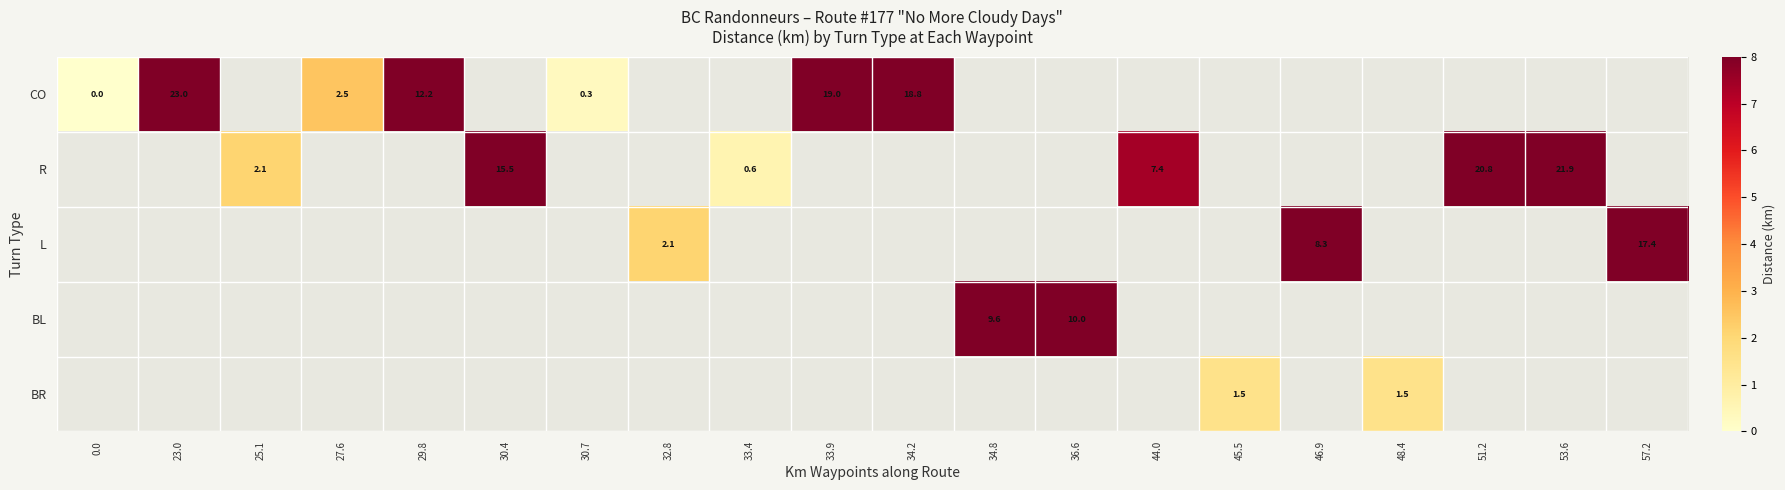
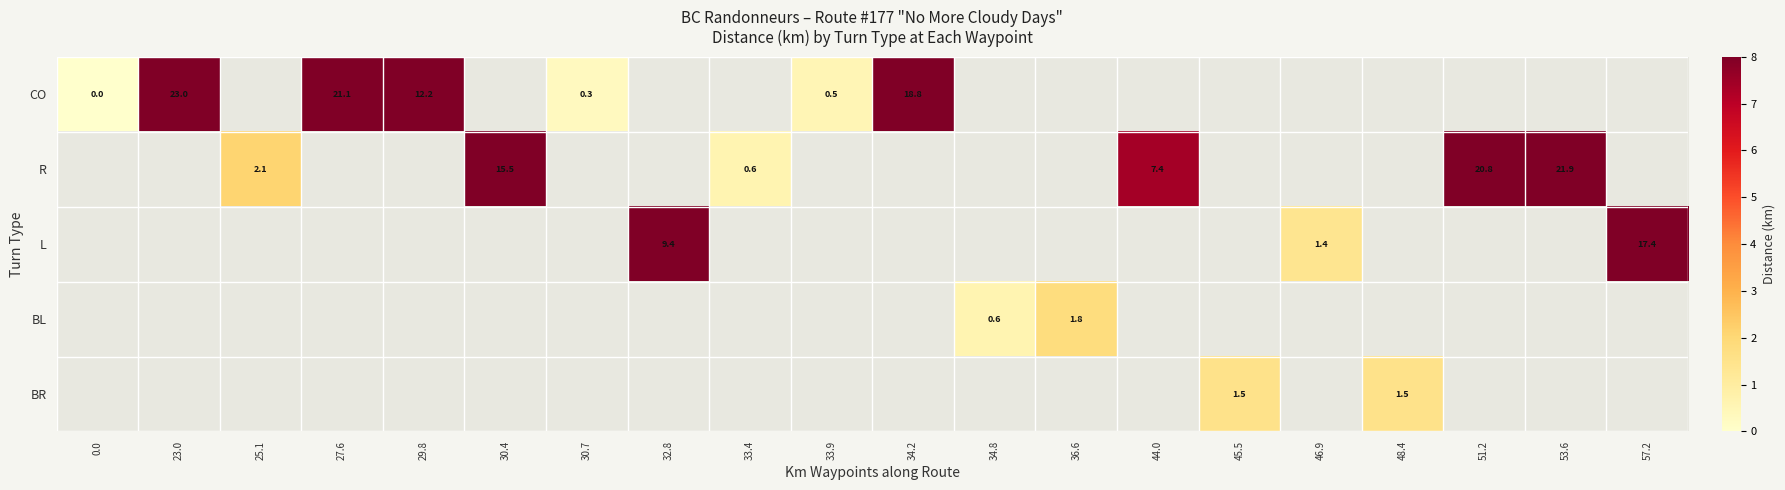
  {
    "CO": {
      "0.0": 0.0,
      "23.0": 23.0,
-     "27.6": 2.5,
+     "27.6": 21.1,
      "29.8": 12.2,
      "30.7": 0.3,
-     "33.9": 19.0,
+     "33.9": 0.5,
      "34.2": 18.8
    },
    "R": {
      "25.1": 2.1,
      "30.4": 15.5,
      "33.4": 0.6,
      "44.0": 7.4,
      "51.2": 20.8,
      "53.6": 21.9
    },
    "L": {
-     "32.8": 2.1,
-     "46.9": 8.3,
+     "32.8": 9.4,
+     "46.9": 1.4,
      "57.2": 17.4
    },
    "BL": {
-     "34.8": 9.6,
-     "36.6": 10.0
+     "34.8": 0.6,
+     "36.6": 1.8
    },
    "BR": {
      "45.5": 1.5,
      "48.4": 1.5
    }
  }
